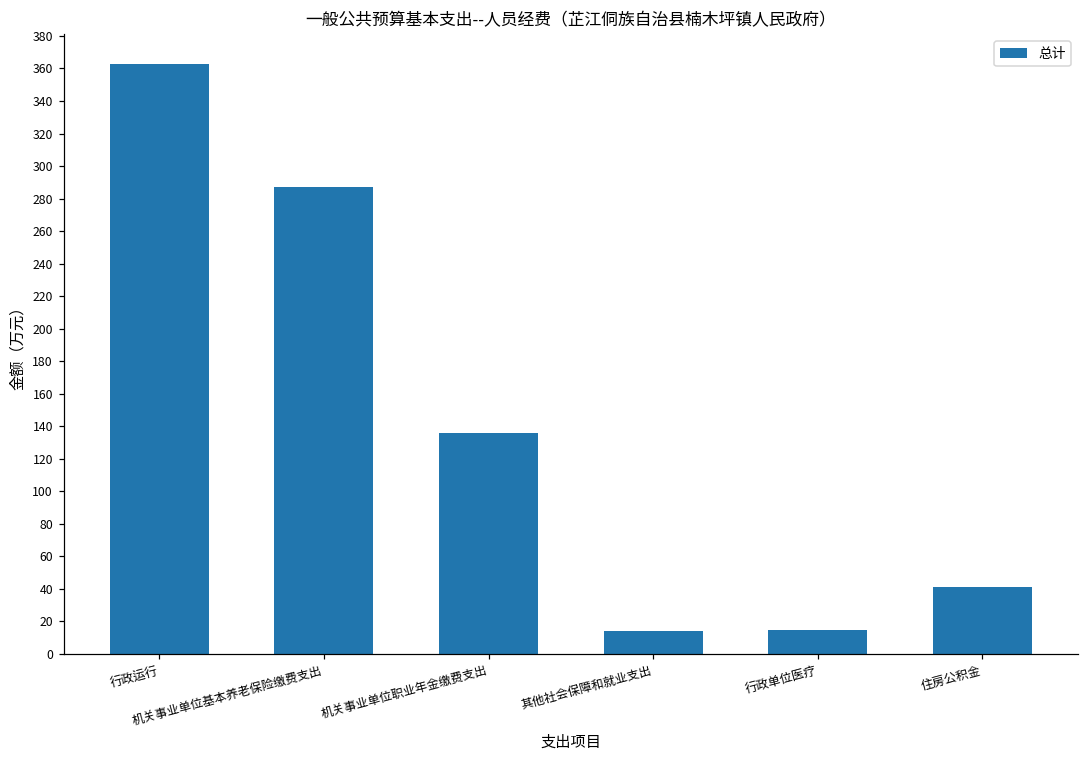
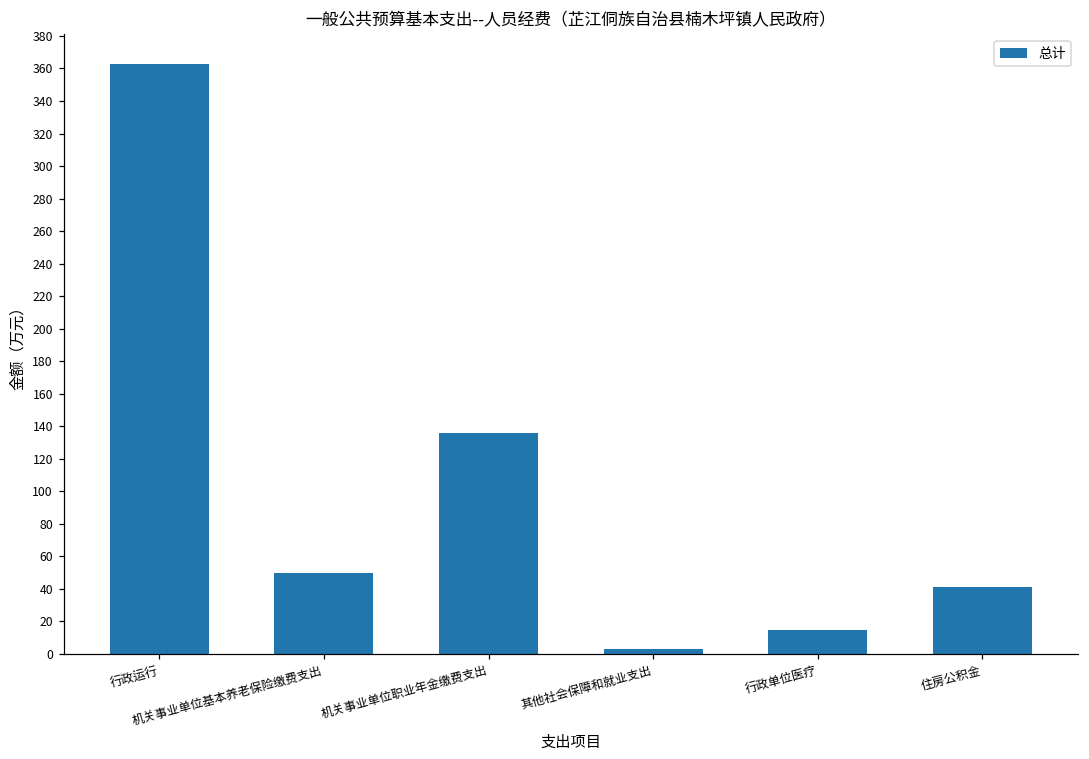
  {
    "行政运行": 363,
-   "机关事业单位基本养老保险缴费支出": 287,
+   "机关事业单位基本养老保险缴费支出": 50,
    "机关事业单位职业年金缴费支出": 136,
-   "其他社会保障和就业支出": 14,
+   "其他社会保障和就业支出": 3,
    "行政单位医疗": 14,
    "住房公积金": 41
  }
